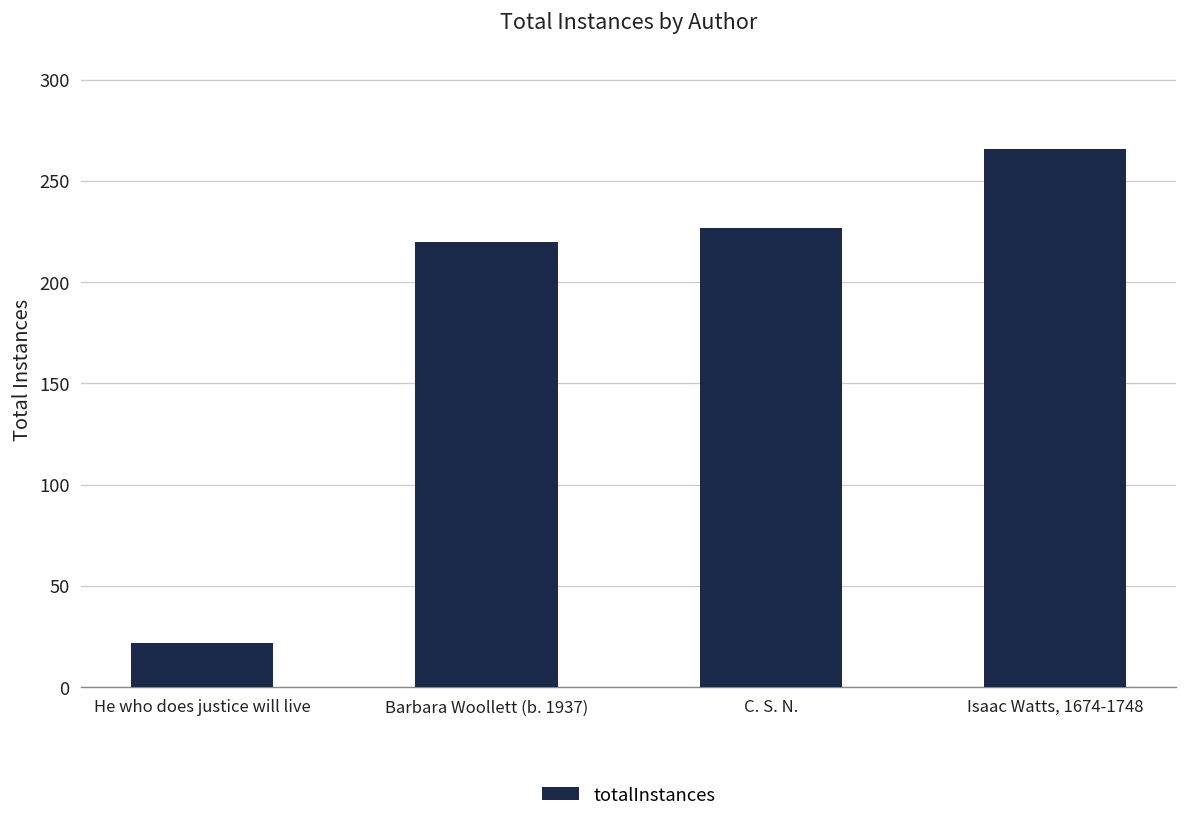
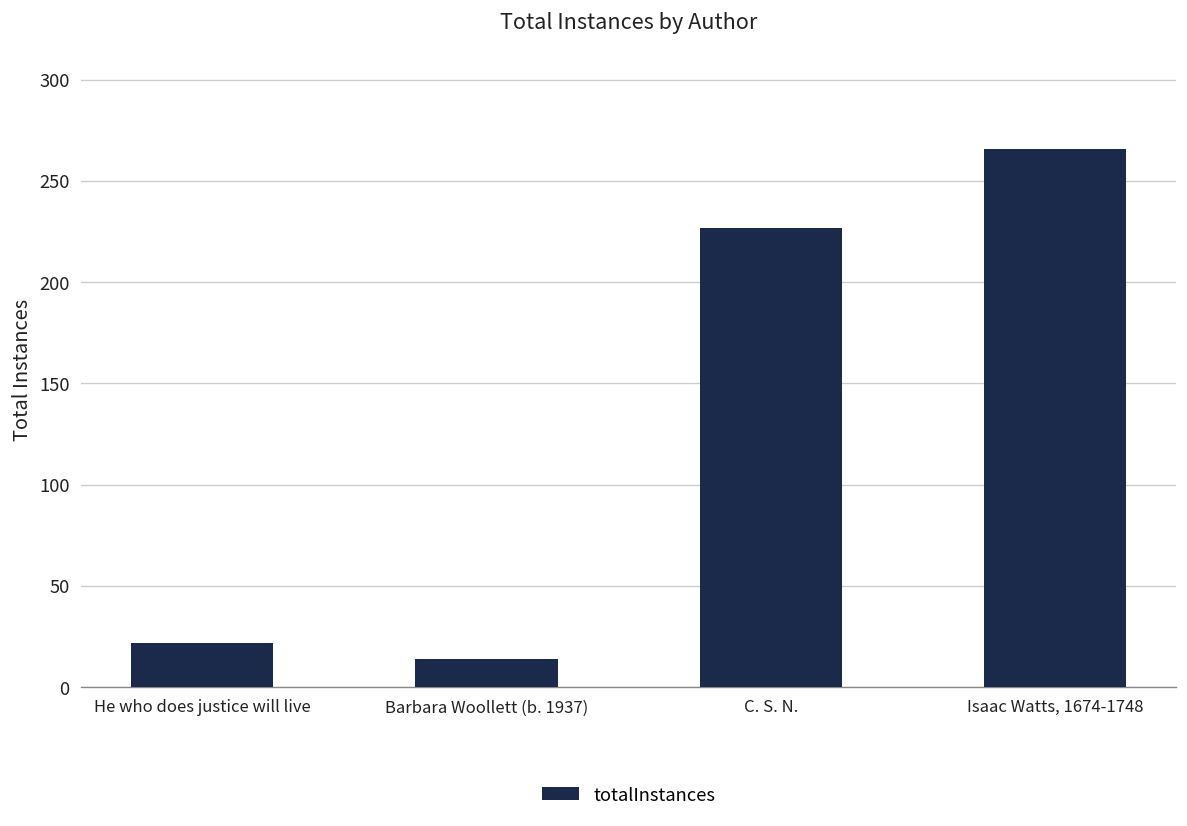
  {
    "He who does justice will live": 22,
-   "Barbara Woollett (b. 1937)": 220,
+   "Barbara Woollett (b. 1937)": 14,
    "C. S. N.": 227,
    "Isaac Watts, 1674-1748": 266
  }
